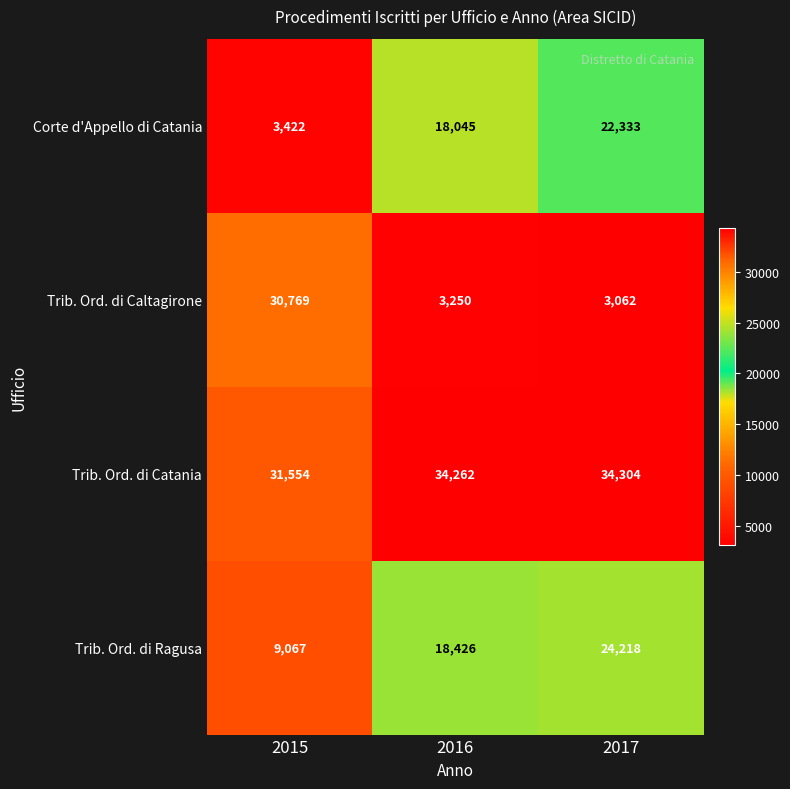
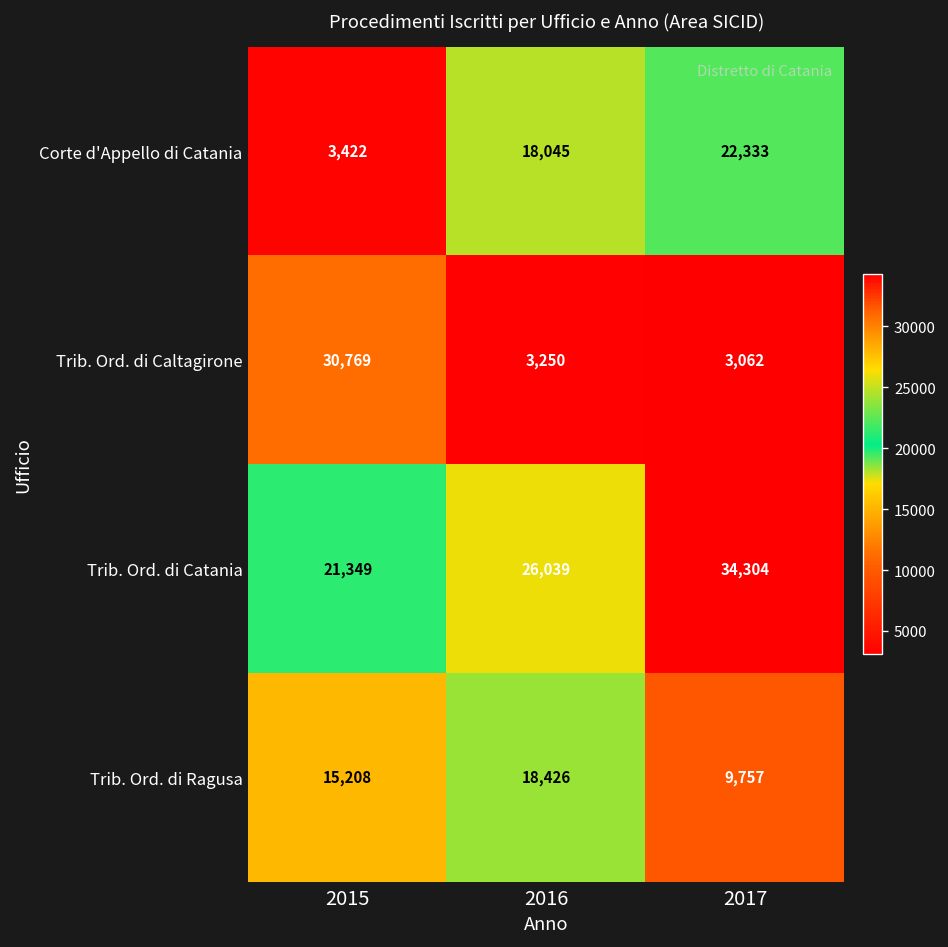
  {
    "Corte d'Appello di Catania": {
      "2015": "3,422",
      "2016": "18,045"
    },
    "Trib. Ord. di Caltagirone": {
      "2015": "30,769",
      "2016": "3,250",
      "2017": "3,062"
    },
    "Trib. Ord. di Catania": {
-     "2015": "31,554",
-     "2016": "34,262",
+     "2015": "21,349",
+     "2016": "26,039",
      "2017": "34,304"
    },
    "Trib. Ord. di Ragusa": {
-     "2015": "9,067",
+     "2015": "15,208",
      "2016": "18,426",
-     "2017": "24,218"
+     "2017": "9,757"
    }
  }
